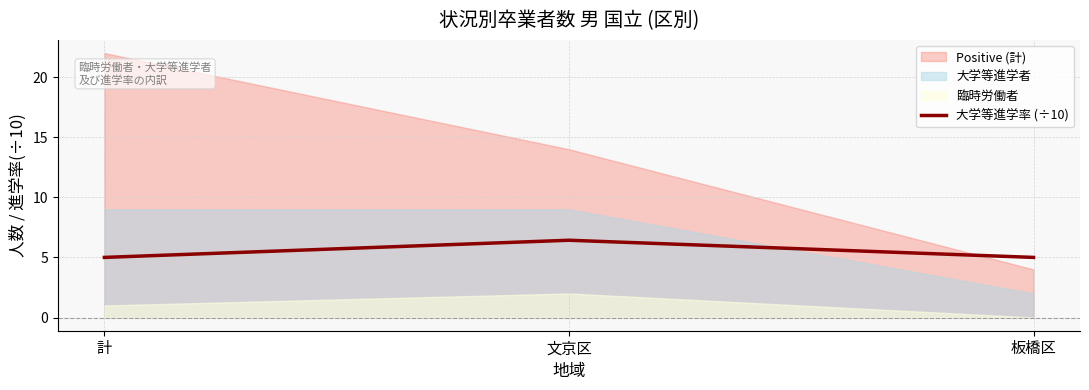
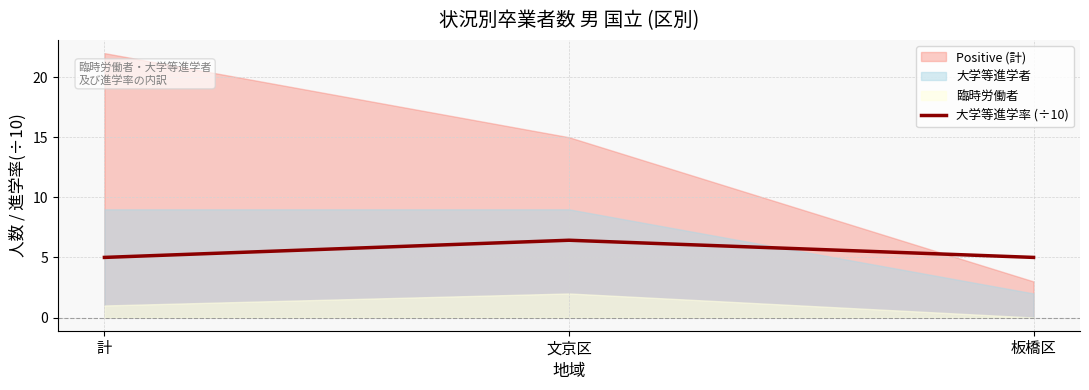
  {
    "大学等進学率 (÷10)": {
      "計": 5,
      "文京区": 6.4,
      "板橋区": 5
    },
    "Positive (計)": {
      "計": 22,
-     "文京区": 14,
-     "板橋区": 4
+     "文京区": 15,
+     "板橋区": 3
    },
    "大学等進学者": {
      "計": 9,
      "文京区": 9,
      "板橋区": 2
    },
    "臨時労働者": {
      "計": 1,
      "文京区": 2,
      "板橋区": 0
    }
  }
